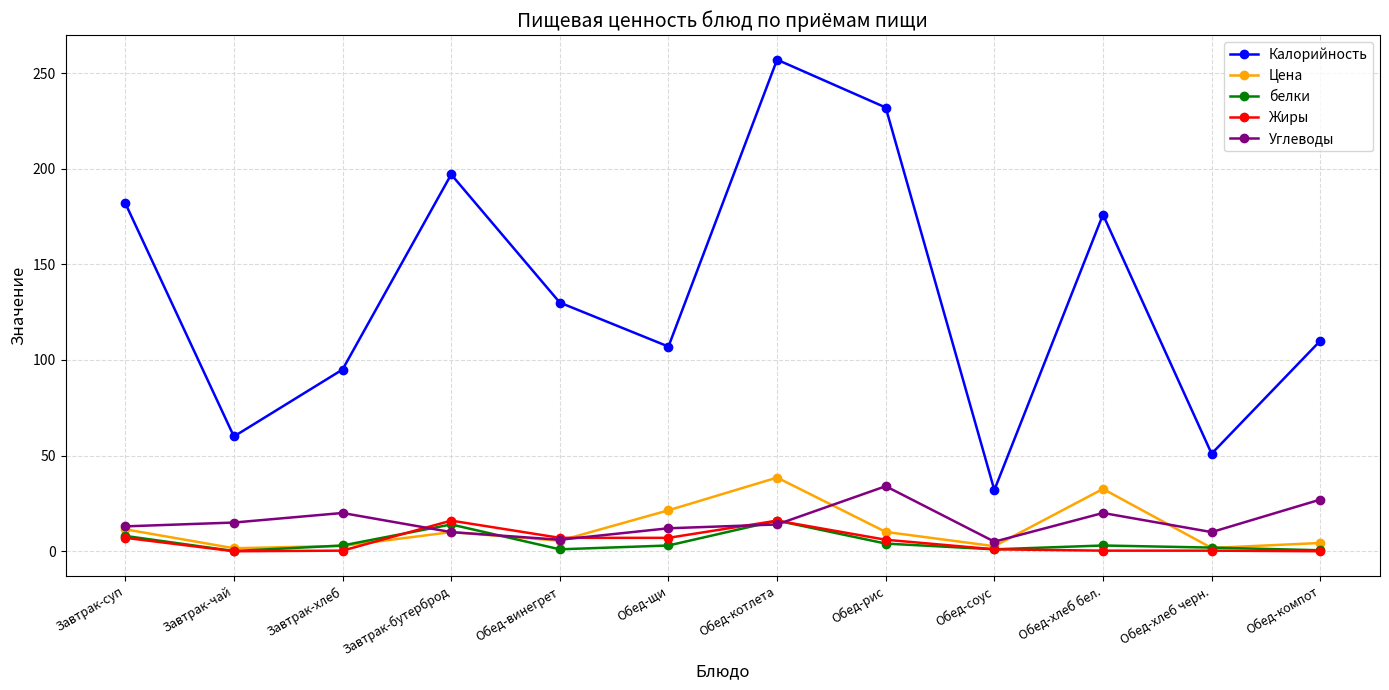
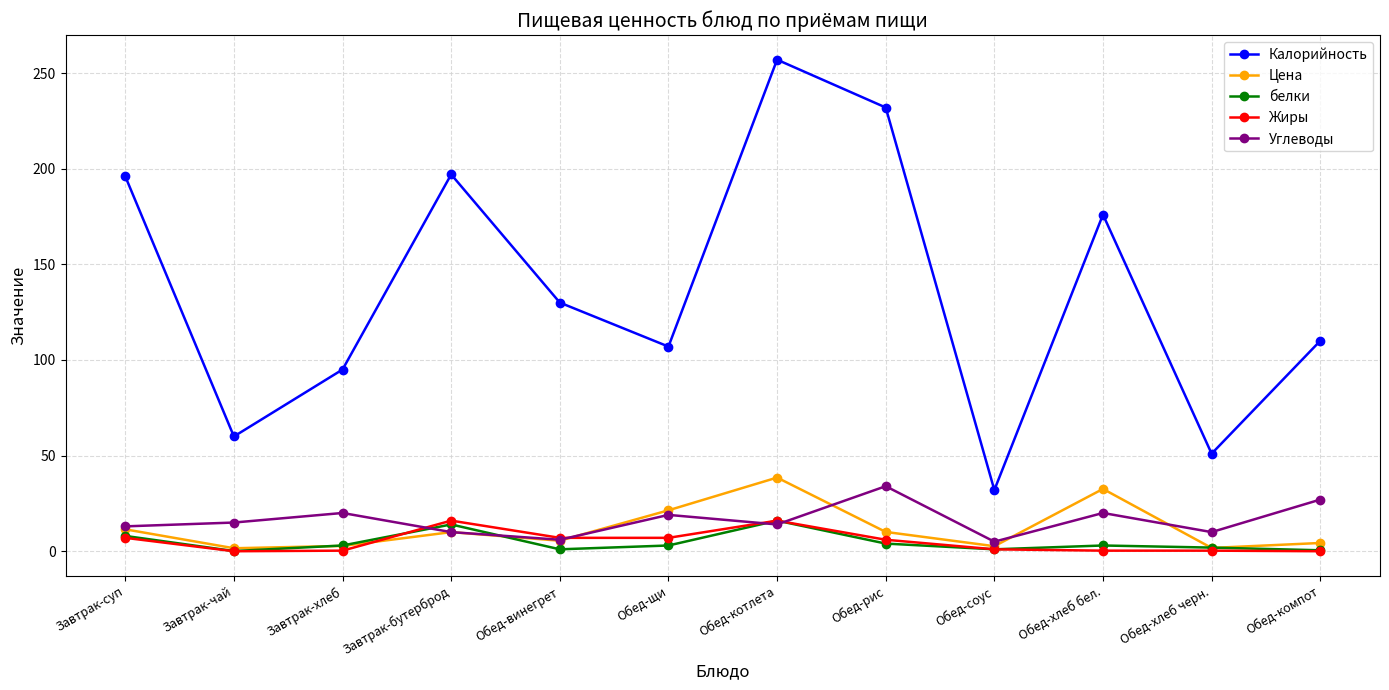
  {
    "Калорийность": {
-     "Завтрак-суп": 182,
+     "Завтрак-суп": 196,
      "Завтрак-чай": 60,
      "Завтрак-хлеб": 95,
      "Завтрак-бутерброд": 197,
      "Обед-винегрет": 130,
      "Обед-щи": 107,
      "Обед-котлета": 257,
      "Обед-рис": 232,
      "Обед-соус": 32,
      "Обед-хлеб бел.": 176,
      "Обед-хлеб черн.": 51,
      "Обед-компот": 110
    },
    "Цена": {
      "Завтрак-суп": 11,
      "Завтрак-чай": 2,
      "Обед-щи": 21,
      "Обед-котлета": 39,
      "Обед-рис": 10,
      "Обед-соус": 3,
      "Обед-хлеб бел.": 33,
      "Обед-компот": 4
    },
    "белки": {
      "Завтрак-бутерброд": 14,
      "Обед-винегрет": 1,
      "Обед-щи": 3,
      "Обед-рис": 4,
      "Обед-хлеб бел.": 3
    },
    "Жиры": {
      "Завтрак-хлеб": 0,
      "Завтрак-бутерброд": 16,
      "Обед-щи": 7,
      "Обед-рис": 6,
      "Обед-хлеб бел.": 0,
      "Обед-хлеб черн.": 0
    },
    "Углеводы": {
      "Завтрак-суп": 13,
      "Завтрак-чай": 15,
      "Завтрак-хлеб": 20,
-     "Обед-щи": 12,
+     "Обед-щи": 19,
      "Обед-котлета": 14,
      "Обед-рис": 34,
      "Обед-соус": 5,
      "Обед-хлеб бел.": 20,
      "Обед-хлеб черн.": 10,
      "Обед-компот": 27
    }
  }
